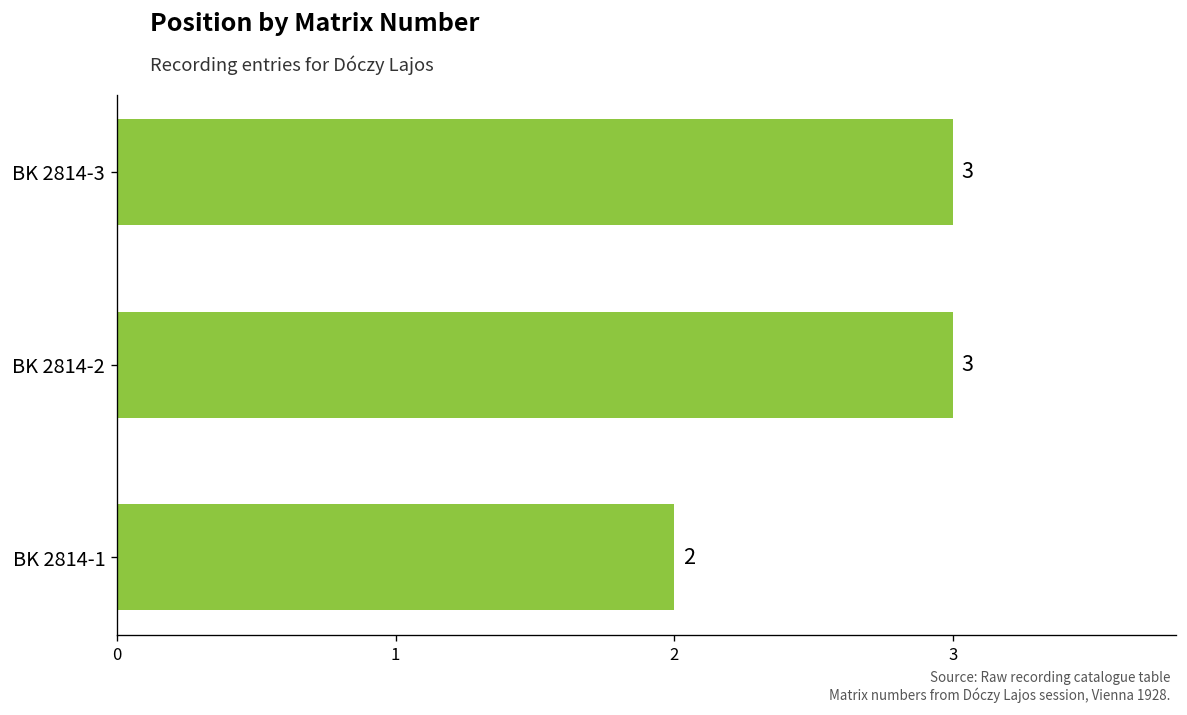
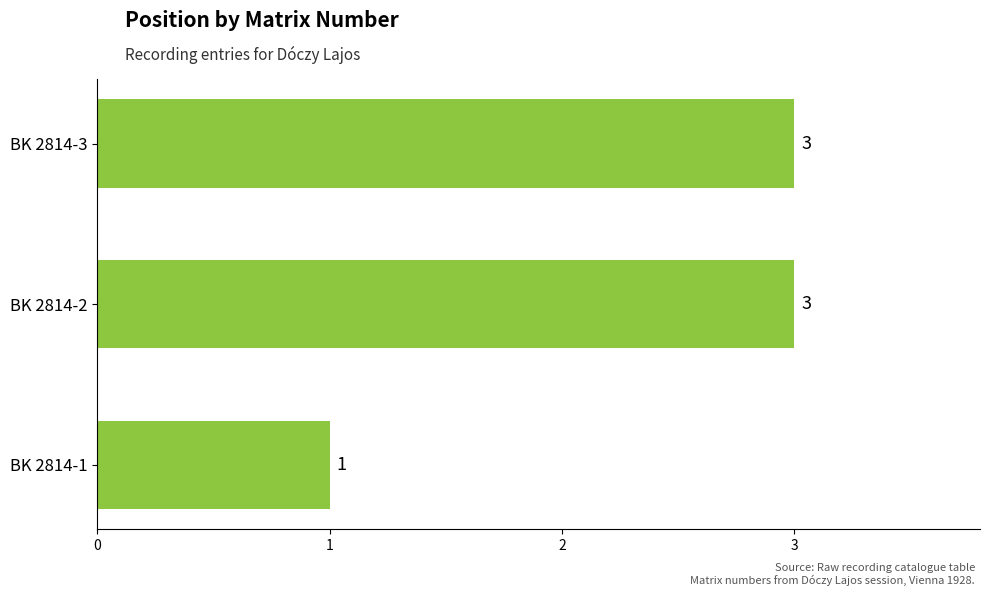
  {
    "BK 2814-3": 3,
    "BK 2814-2": 3,
-   "BK 2814-1": 2
+   "BK 2814-1": 1
  }
